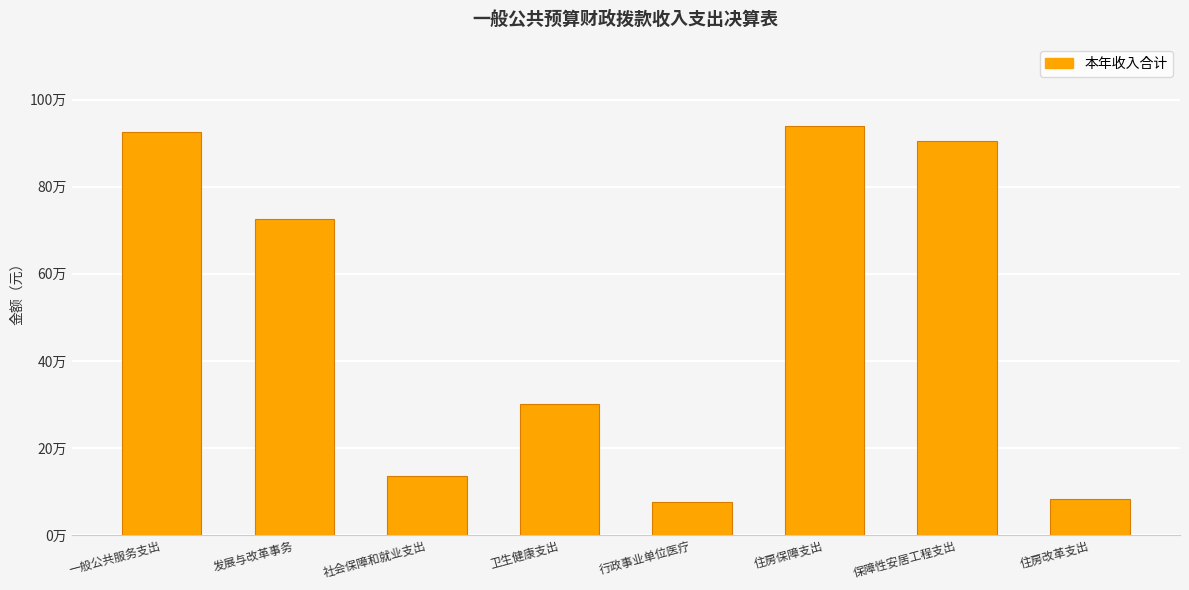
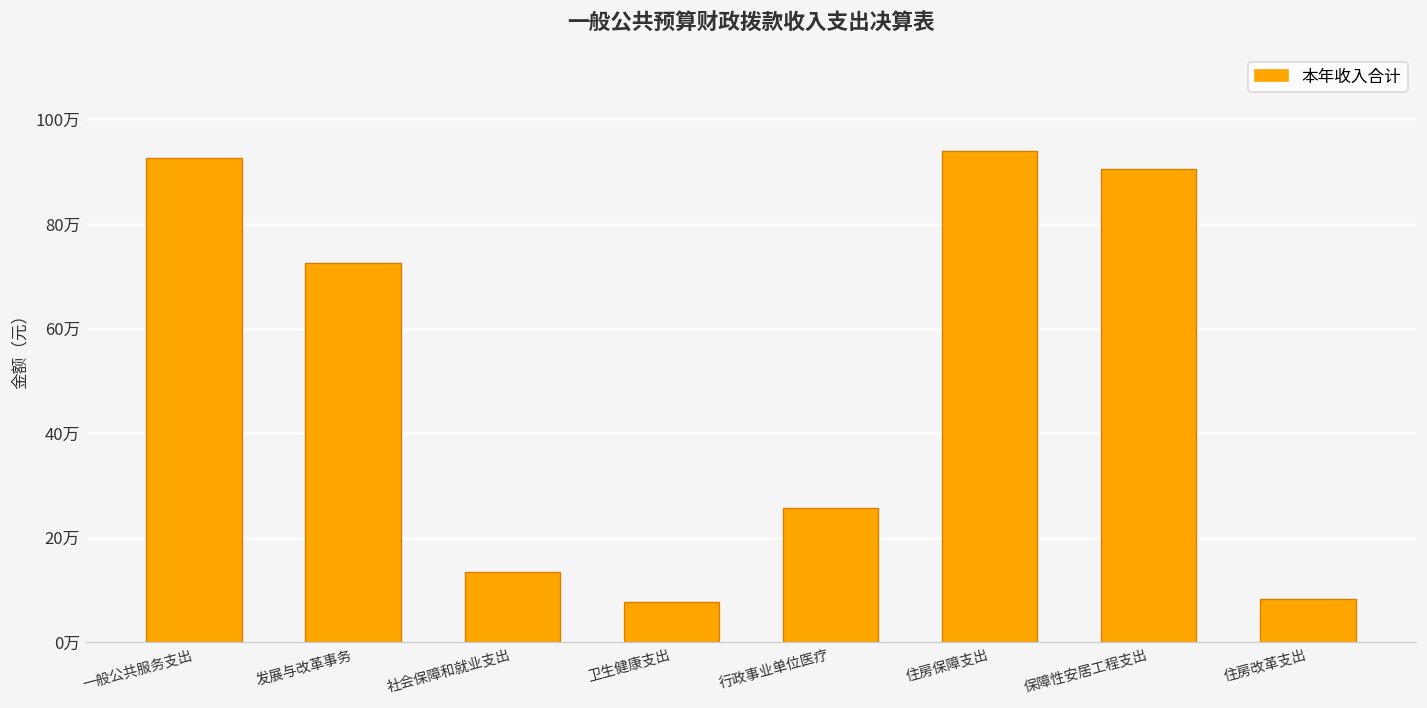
  {
    "一般公共服务支出": "93万",
    "发展与改革事务": "73万",
    "社会保障和就业支出": "14万",
-   "卫生健康支出": "30万",
-   "行政事业单位医疗": "8万",
+   "卫生健康支出": "8万",
+   "行政事业单位医疗": "26万",
    "住房保障支出": "94万",
    "保障性安居工程支出": "90万",
    "住房改革支出": "8万"
  }
